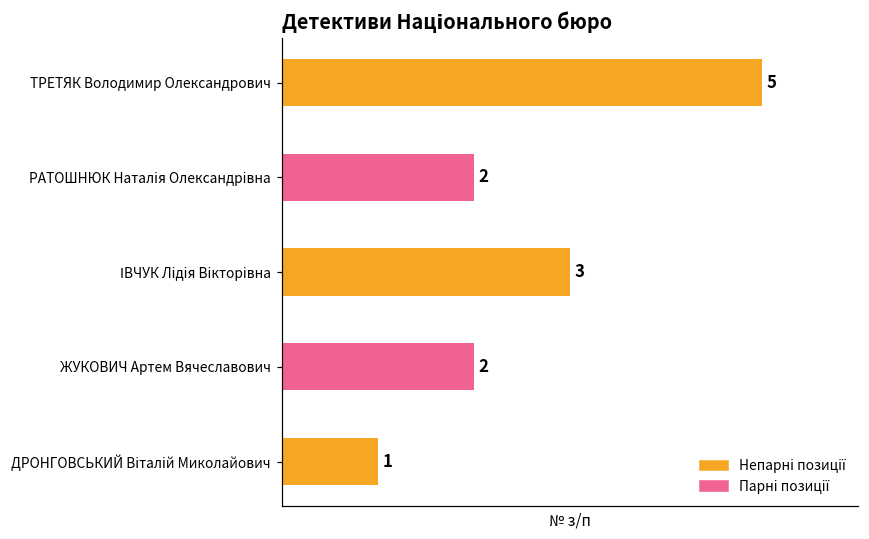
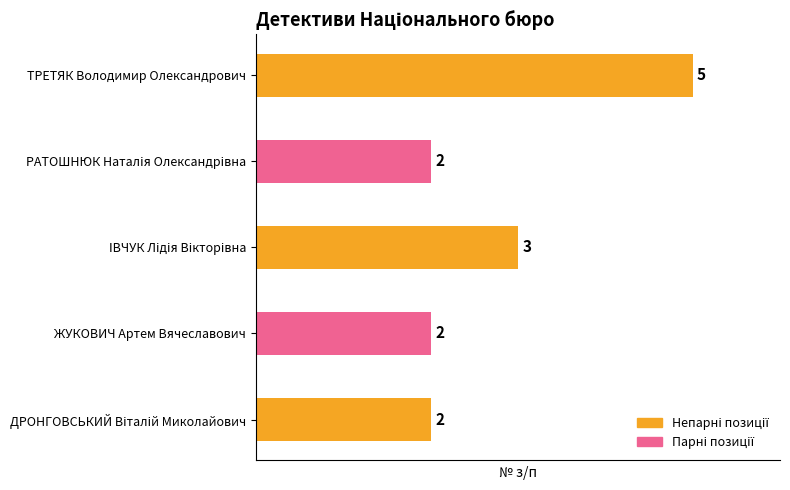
  {
    "ТРЕТЯК Володимир Олександрович": 5,
    "РАТОШНЮК Наталія Олександрівна": 2,
    "ІВЧУК Лідія Вікторівна": 3,
    "ЖУКОВИЧ Артем Вячеславович": 2,
-   "ДРОНГОВСЬКИЙ Віталій Миколайович": 1
+   "ДРОНГОВСЬКИЙ Віталій Миколайович": 2
  }
